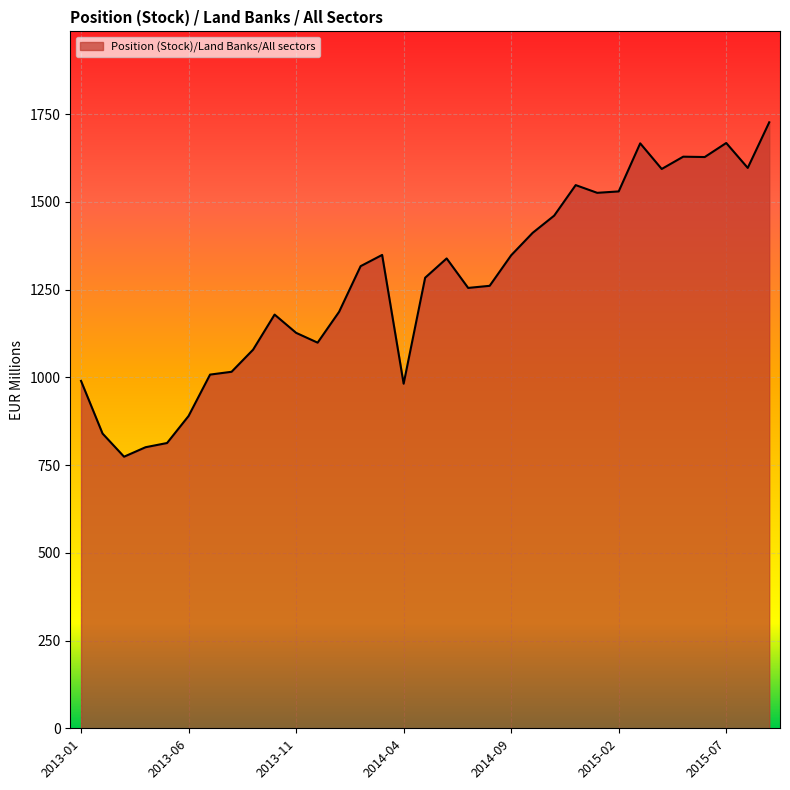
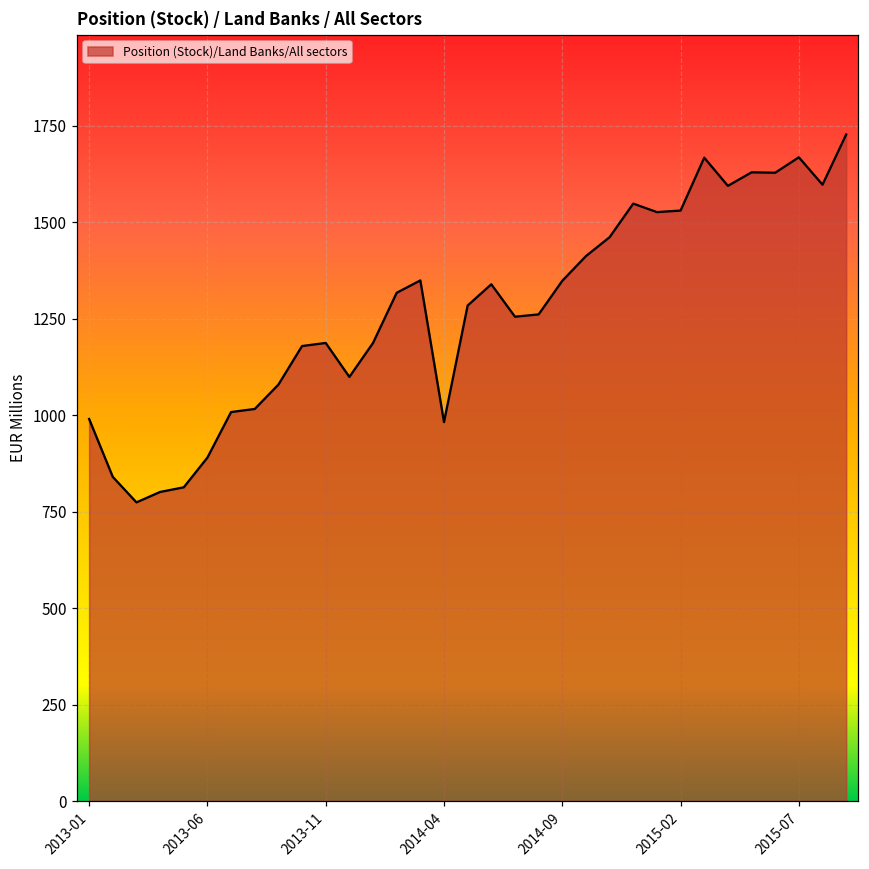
  {
    "2013-01": 990,
    "2013-06": 890,
-   "2013-11": 1130,
+   "2013-11": 1190,
    "2014-04": 980,
    "2014-09": 1350,
    "2015-02": 1530,
    "2015-07": 1670
  }
